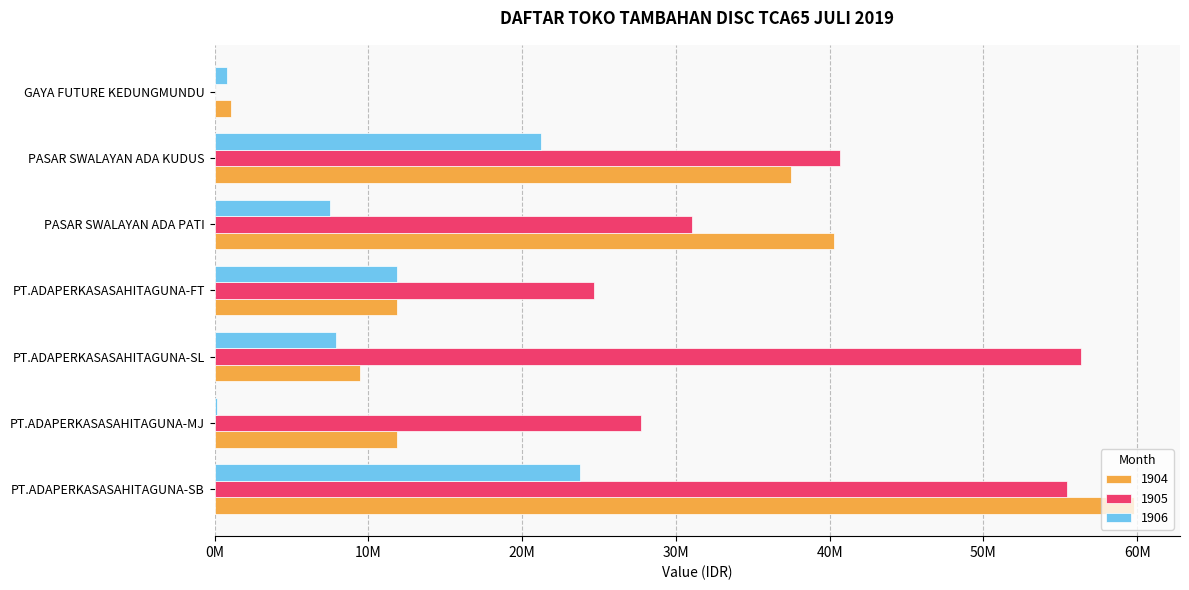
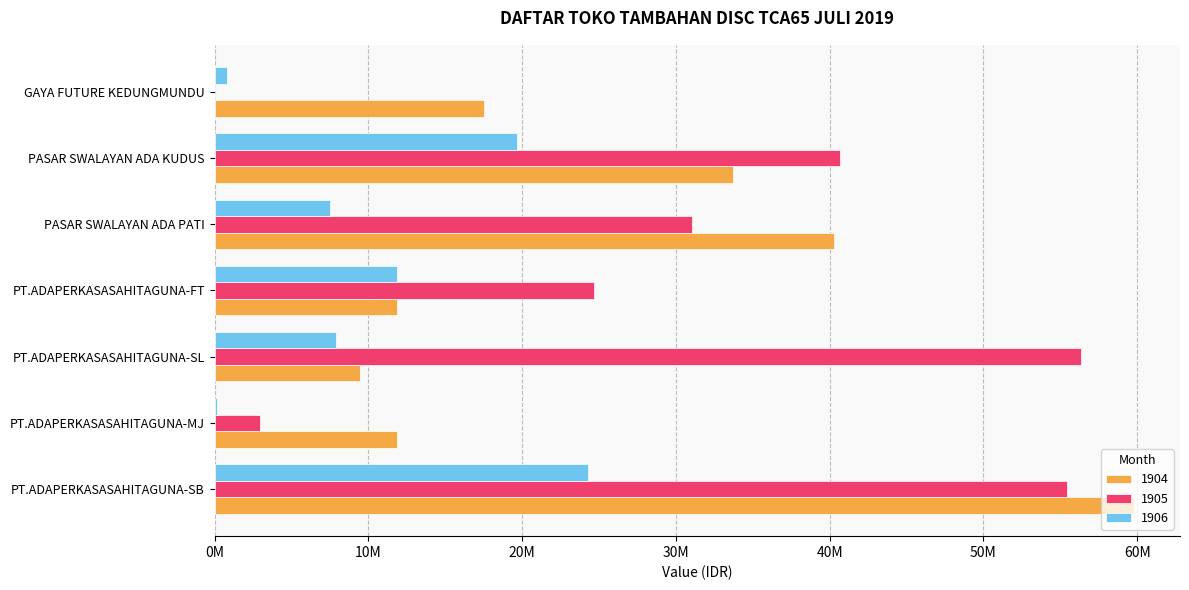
  {
    "1904": {
-     "GAYA FUTURE KEDUNGMUNDU": 1100000,
-     "PASAR SWALAYAN ADA KUDUS": 37500000,
+     "GAYA FUTURE KEDUNGMUNDU": 17500000,
+     "PASAR SWALAYAN ADA KUDUS": 33700000,
      "PASAR SWALAYAN ADA PATI": 40300000,
      "PT.ADAPERKASASAHITAGUNA-FT": 11900000,
      "PT.ADAPERKASASAHITAGUNA-SL": 9500000,
      "PT.ADAPERKASASAHITAGUNA-MJ": 11900000
    },
    "1905": {
      "GAYA FUTURE KEDUNGMUNDU": 0,
      "PASAR SWALAYAN ADA KUDUS": 40700000,
      "PASAR SWALAYAN ADA PATI": 31000000,
      "PT.ADAPERKASASAHITAGUNA-FT": 24700000,
      "PT.ADAPERKASASAHITAGUNA-SL": 56300000,
-     "PT.ADAPERKASASAHITAGUNA-MJ": 27700000,
+     "PT.ADAPERKASASAHITAGUNA-MJ": 3000000,
      "PT.ADAPERKASASAHITAGUNA-SB": 55400000
    },
    "1906": {
      "GAYA FUTURE KEDUNGMUNDU": 800000,
-     "PASAR SWALAYAN ADA KUDUS": 21200000,
+     "PASAR SWALAYAN ADA KUDUS": 19700000,
      "PASAR SWALAYAN ADA PATI": 7500000,
      "PT.ADAPERKASASAHITAGUNA-FT": 11900000,
      "PT.ADAPERKASASAHITAGUNA-SL": 7900000,
-     "PT.ADAPERKASASAHITAGUNA-SB": 23800000
+     "PT.ADAPERKASASAHITAGUNA-SB": 24300000
    }
  }
